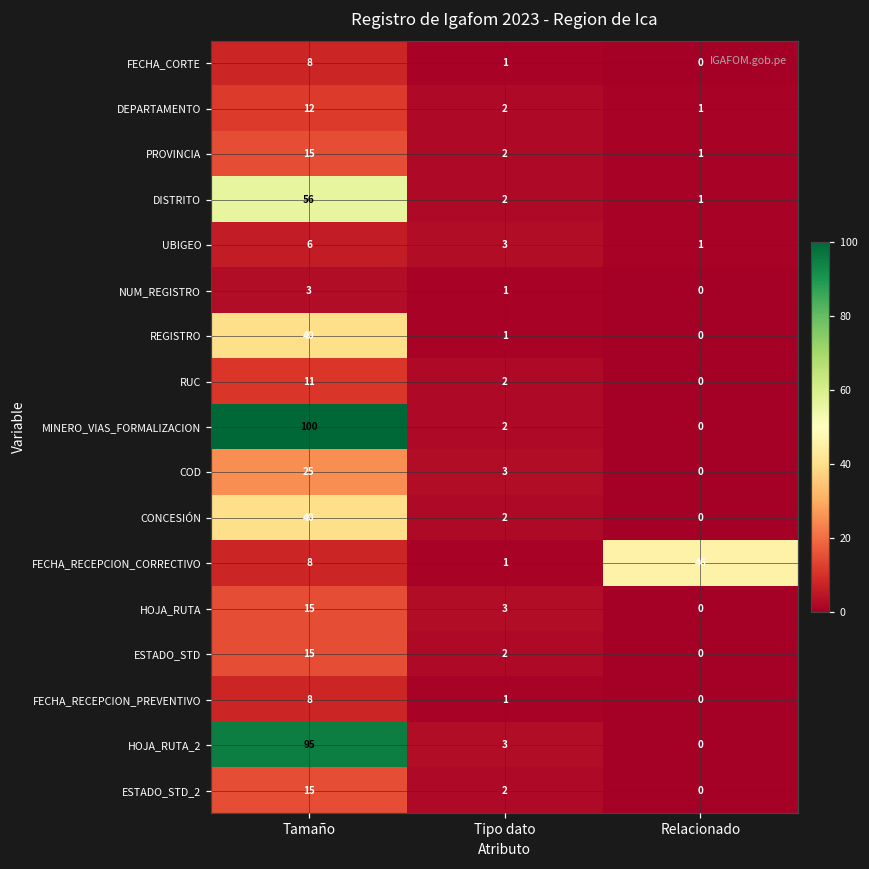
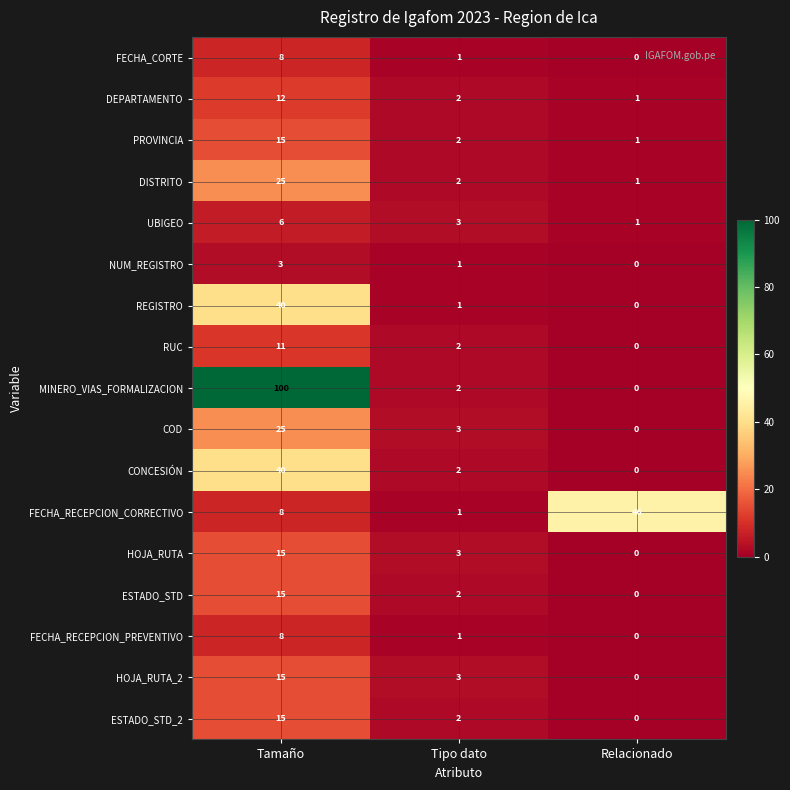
  {
    "FECHA_CORTE": {
      "Tamaño": 8,
      "Tipo dato": 1
    },
    "DEPARTAMENTO": {
      "Tamaño": 12,
      "Tipo dato": 2,
      "Relacionado": 1
    },
    "PROVINCIA": {
      "Tamaño": 15,
      "Tipo dato": 2,
      "Relacionado": 1
    },
    "DISTRITO": {
-     "Tamaño": 56,
+     "Tamaño": 25,
      "Tipo dato": 2,
      "Relacionado": 1
    },
    "UBIGEO": {
      "Tamaño": 6,
      "Tipo dato": 3,
      "Relacionado": 1
    },
    "NUM_REGISTRO": {
      "Tamaño": 3,
      "Tipo dato": 1,
      "Relacionado": 0
    },
    "REGISTRO": {
      "Tamaño": 40,
      "Tipo dato": 1,
      "Relacionado": 0
    },
    "RUC": {
      "Tamaño": 11,
      "Tipo dato": 2,
      "Relacionado": 0
    },
    "MINERO_VIAS_FORMALIZACION": {
      "Tamaño": 100,
      "Tipo dato": 2,
      "Relacionado": 0
    },
    "COD": {
      "Tamaño": 25,
      "Tipo dato": 3,
      "Relacionado": 0
    },
    "CONCESIÓN": {
      "Tamaño": 40,
      "Tipo dato": 2,
      "Relacionado": 0
    },
    "FECHA_RECEPCION_CORRECTIVO": {
      "Tamaño": 8,
      "Tipo dato": 1,
      "Relacionado": 46
    },
    "HOJA_RUTA": {
      "Tamaño": 15,
      "Tipo dato": 3,
      "Relacionado": 0
    },
    "ESTADO_STD": {
      "Tamaño": 15,
      "Tipo dato": 2,
      "Relacionado": 0
    },
    "FECHA_RECEPCION_PREVENTIVO": {
      "Tamaño": 8,
      "Tipo dato": 1,
      "Relacionado": 0
    },
    "HOJA_RUTA_2": {
-     "Tamaño": 95,
+     "Tamaño": 15,
      "Tipo dato": 3,
      "Relacionado": 0
    },
    "ESTADO_STD_2": {
      "Tamaño": 15,
      "Tipo dato": 2,
      "Relacionado": 0
    }
  }
